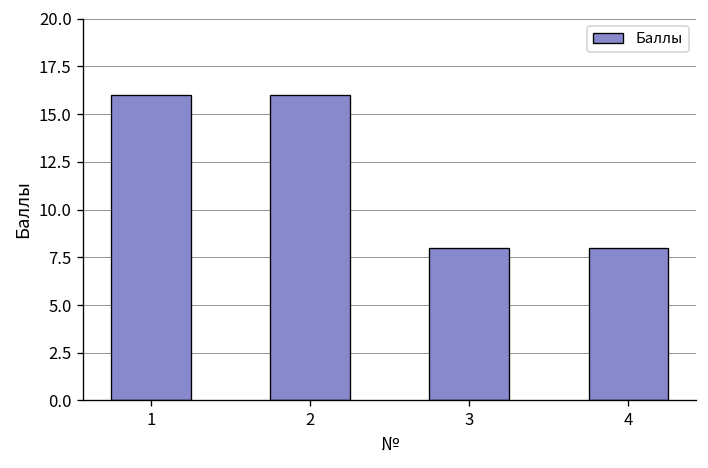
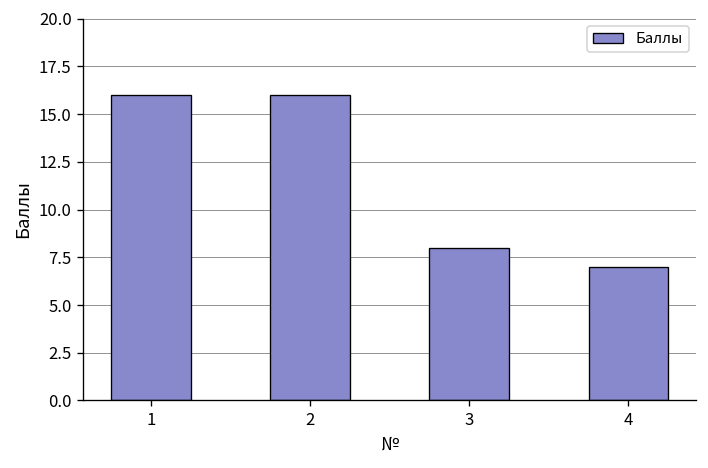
  {
    "1": 16,
    "2": 16,
    "3": 8,
-   "4": 8
+   "4": 7
  }
